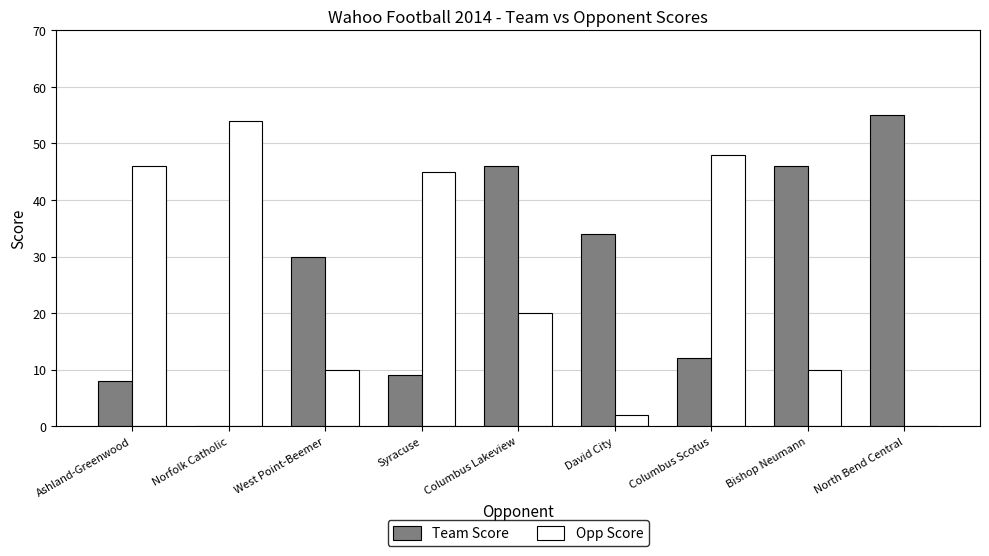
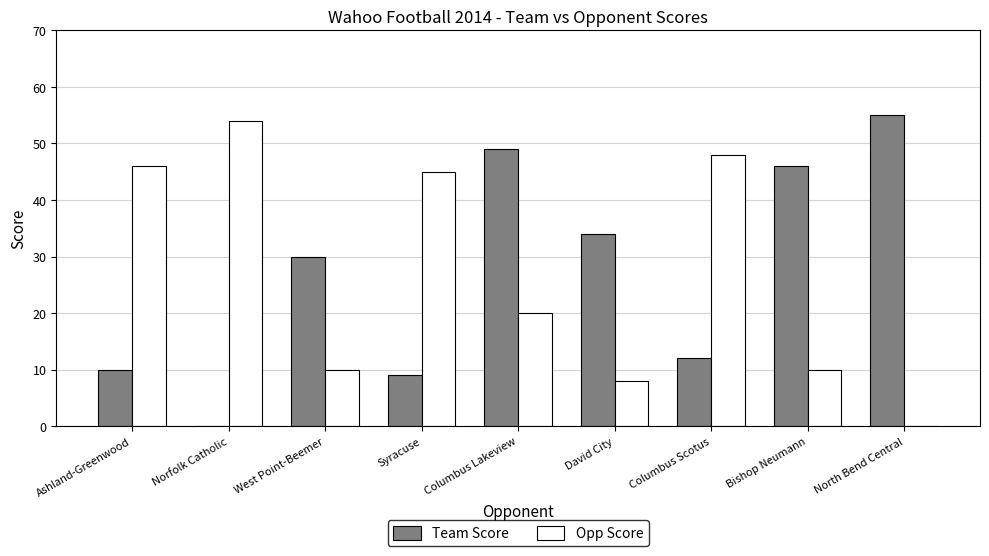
  {
    "Team Score": {
-     "Ashland-Greenwood": 8,
+     "Ashland-Greenwood": 10,
      "Norfolk Catholic": 0,
      "West Point-Beemer": 30,
      "Syracuse": 9,
-     "Columbus Lakeview": 46,
+     "Columbus Lakeview": 49,
      "David City": 34,
      "Columbus Scotus": 12,
      "Bishop Neumann": 46,
      "North Bend Central": 55
    },
    "Opp Score": {
      "Ashland-Greenwood": 46,
      "Norfolk Catholic": 54,
      "West Point-Beemer": 10,
      "Syracuse": 45,
      "Columbus Lakeview": 20,
-     "David City": 2,
+     "David City": 8,
      "Columbus Scotus": 48,
      "Bishop Neumann": 10,
      "North Bend Central": 0
    }
  }
